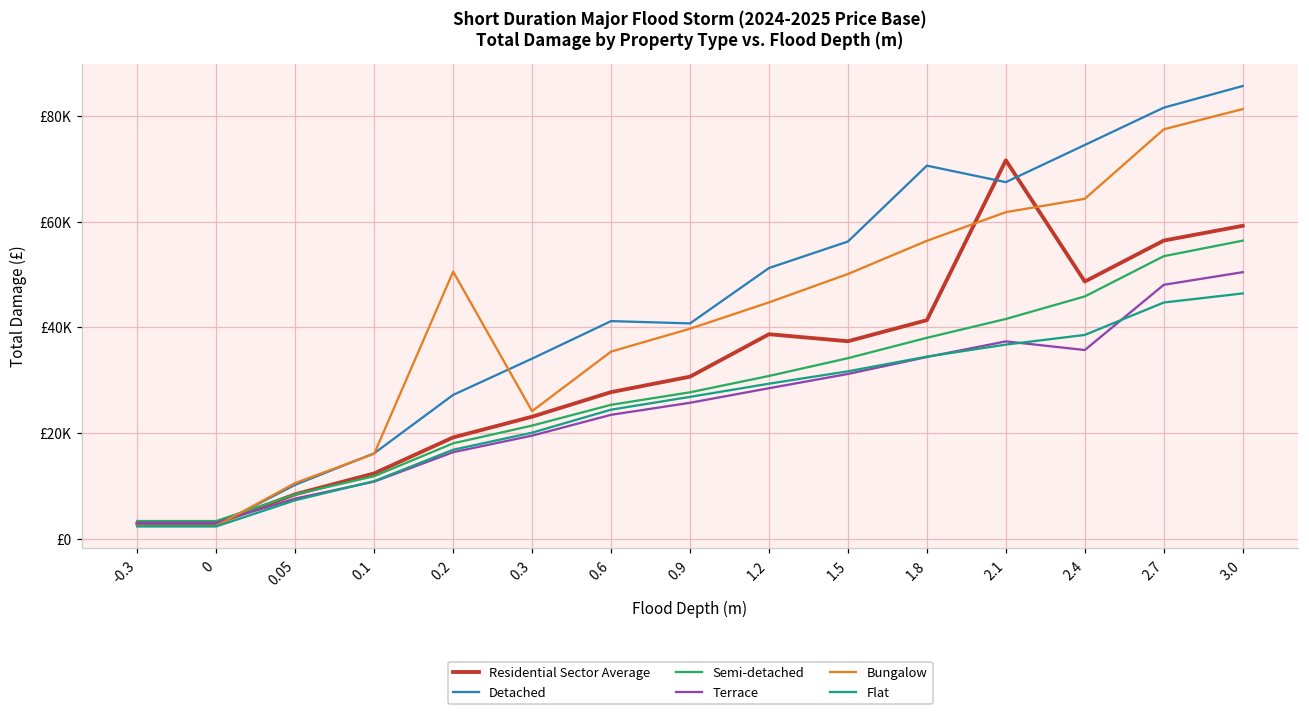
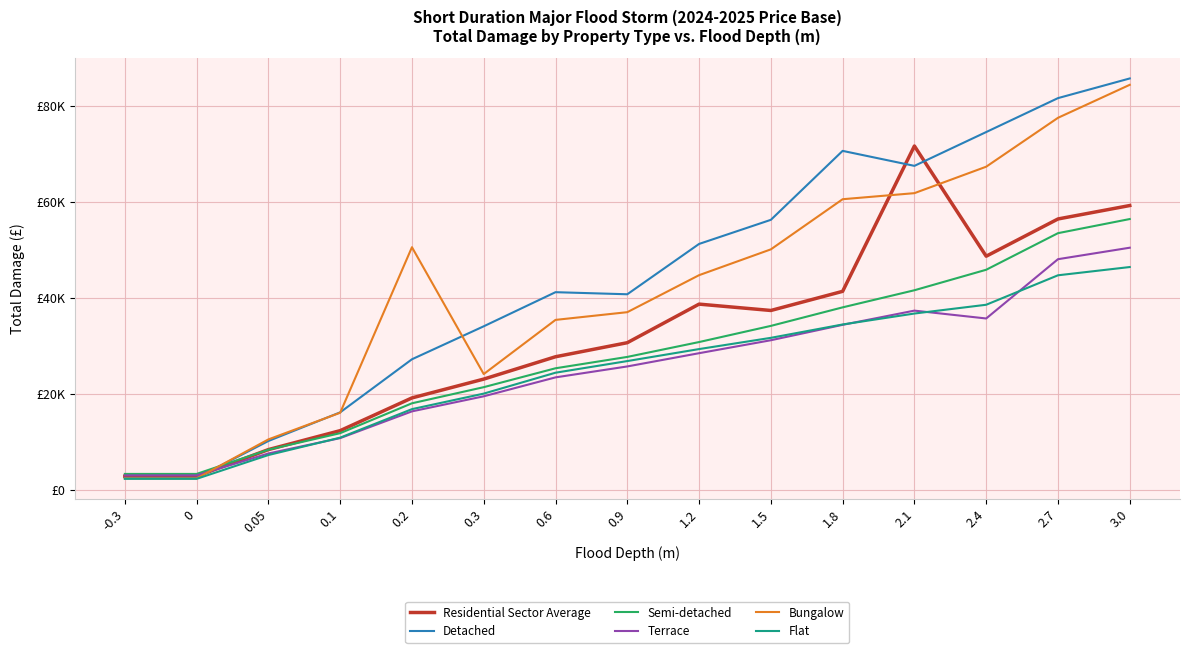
  {
    "Residential Sector Average": {
      "0.2": "£19000",
      "0.3": "£23000",
      "0.6": "£28000",
      "0.9": "£31000",
      "1.2": "£39000",
      "1.5": "£37000",
      "1.8": "£41000",
      "2.1": "£72000",
      "2.4": "£49000",
      "2.7": "£56000",
      "3.0": "£59000"
    },
    "Detached": {
      "0.2": "£27000",
      "0.3": "£34000",
      "0.6": "£41000",
      "0.9": "£41000",
      "1.2": "£51000",
      "1.5": "£56000",
      "1.8": "£71000",
      "2.1": "£67000",
      "2.4": "£74000",
      "2.7": "£82000",
      "3.0": "£86000"
    },
    "Terrace": {
      "0.3": "£20000",
      "0.6": "£23000",
      "0.9": "£26000",
      "1.2": "£29000",
      "2.1": "£37000",
      "2.4": "£36000",
      "2.7": "£48000",
      "3.0": "£50000"
    },
    "Bungalow": {
      "0.2": "£51000",
      "0.3": "£24000",
      "0.6": "£35000",
-     "0.9": "£40000",
+     "0.9": "£37000",
      "1.2": "£45000",
      "1.5": "£50000",
-     "1.8": "£56000",
+     "1.8": "£61000",
      "2.1": "£62000",
-     "2.4": "£64000",
+     "2.4": "£67000",
      "2.7": "£77000",
-     "3.0": "£81000"
+     "3.0": "£84000"
    }
  }
